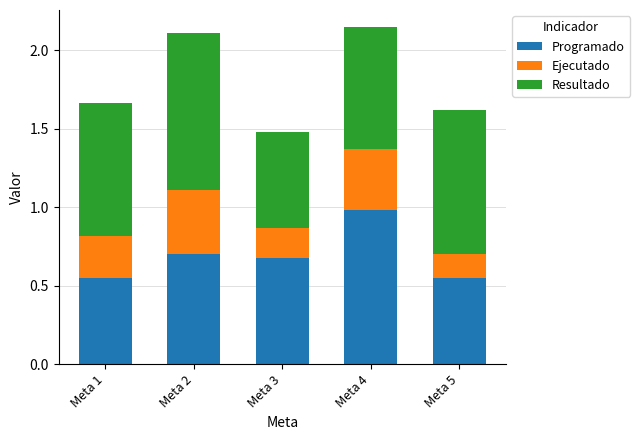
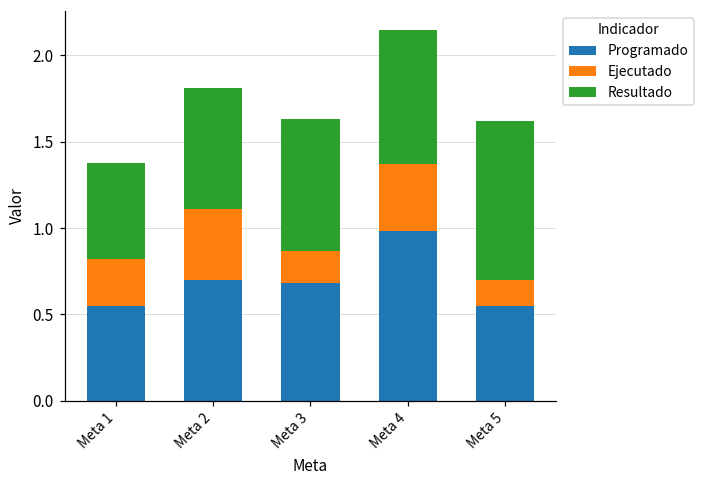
  {
    "Programado": {
      "Meta 1": 0.55,
      "Meta 2": 0.70,
      "Meta 3": 0.68,
      "Meta 4": 0.99,
      "Meta 5": 0.55
    },
    "Ejecutado": {
      "Meta 1": 0.27,
      "Meta 2": 0.41,
      "Meta 3": 0.19,
      "Meta 4": 0.39,
      "Meta 5": 0.15
    },
    "Resultado": {
-     "Meta 1": 0.85,
-     "Meta 2": 1.0,
-     "Meta 3": 0.61,
+     "Meta 1": 0.56,
+     "Meta 2": 0.7,
+     "Meta 3": 0.76,
      "Meta 4": 0.78,
      "Meta 5": 0.92
    }
  }
